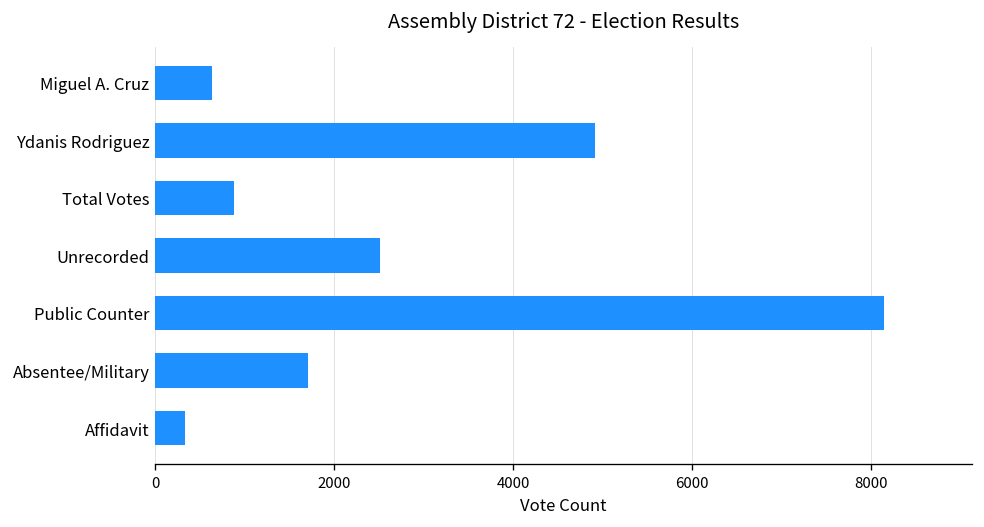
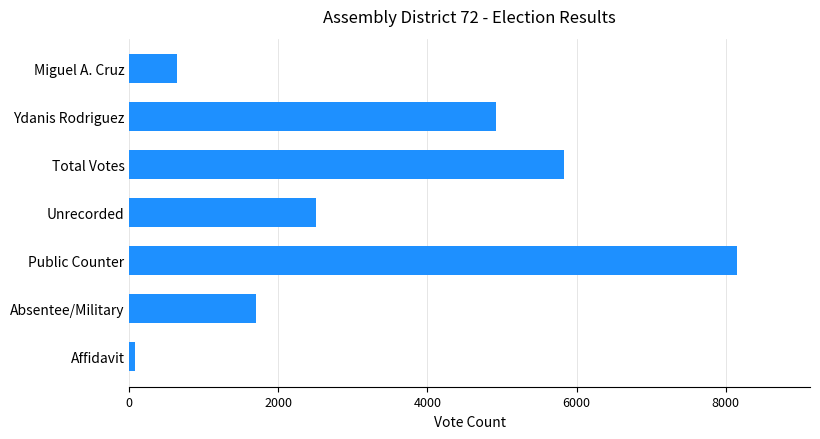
  {
    "Miguel A. Cruz": 600,
    "Ydanis Rodriguez": 4900,
-   "Total Votes": 900,
+   "Total Votes": 5800,
    "Unrecorded": 2500,
    "Public Counter": 8200,
    "Absentee/Military": 1700,
-   "Affidavit": 300
+   "Affidavit": 100
  }
